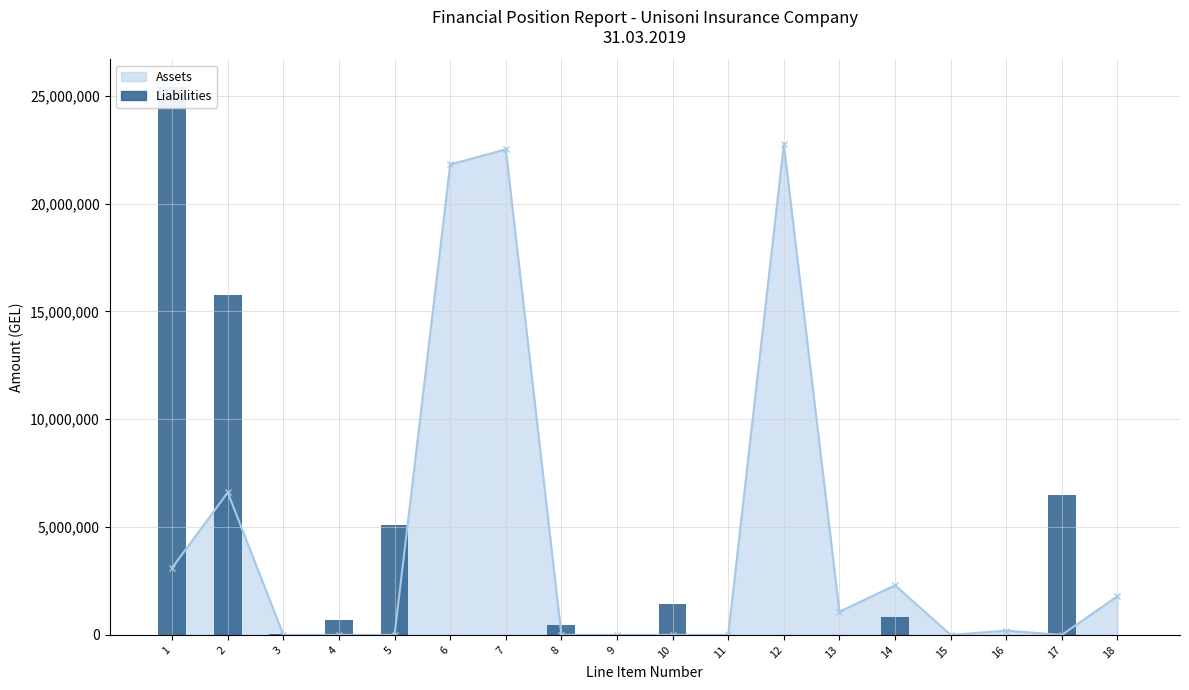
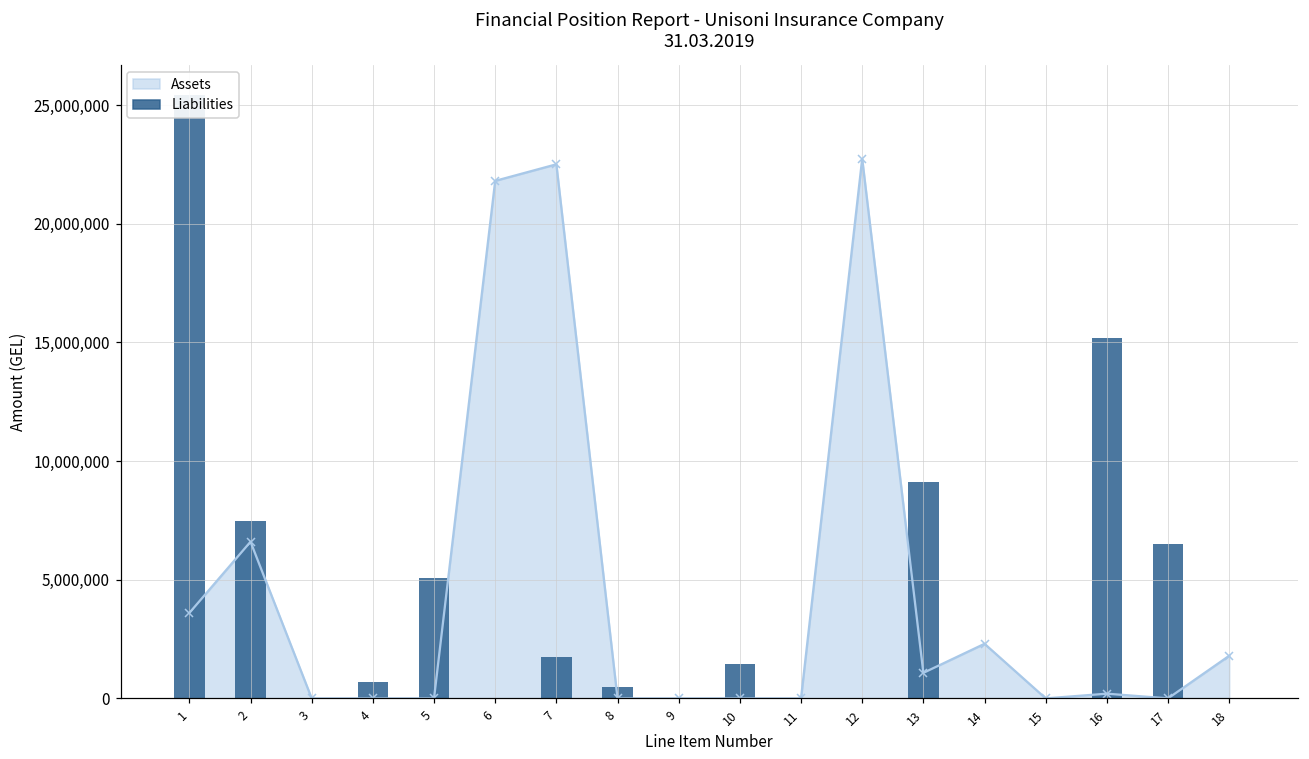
  {
    "Assets": {
-     "1": "3,100,000",
+     "1": "3,600,000",
      "2": "6,600,000",
      "3": "0",
      "4": "0",
      "5": "0",
      "6": "21,800,000",
      "7": "22,500,000",
      "8": "0",
      "9": "0",
      "10": "0",
      "11": "0",
      "12": "22,700,000",
      "13": "1,100,000",
      "14": "2,300,000",
      "15": "0",
      "16": "200,000",
      "17": "0",
      "18": "1,800,000"
    },
    "Liabilities": {
-     "2": "15,700,000",
+     "2": "7,500,000",
      "4": "700,000",
      "5": "5,100,000",
      "6": "0",
-     "7": "0",
+     "7": "1,700,000",
      "8": "500,000",
      "10": "1,400,000",
      "11": "0",
      "12": "0",
-     "13": "0",
-     "14": "800,000",
+     "13": "9,100,000",
+     "14": "0",
      "15": "0",
-     "16": "0",
+     "16": "15,200,000",
      "17": "6,500,000",
      "18": "0"
    }
  }
